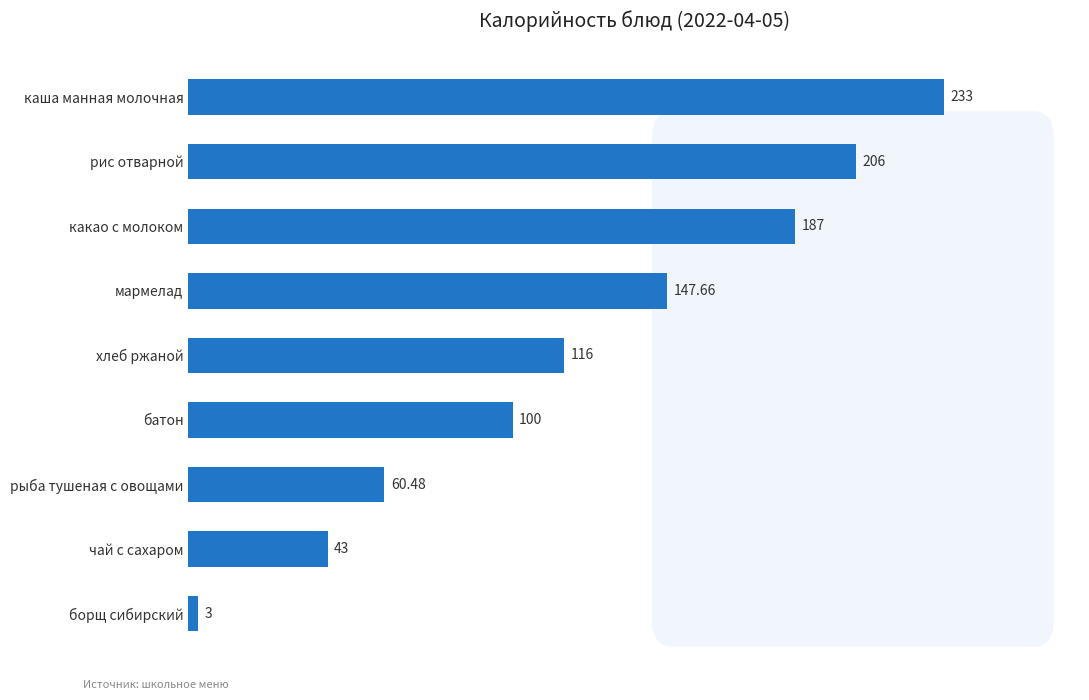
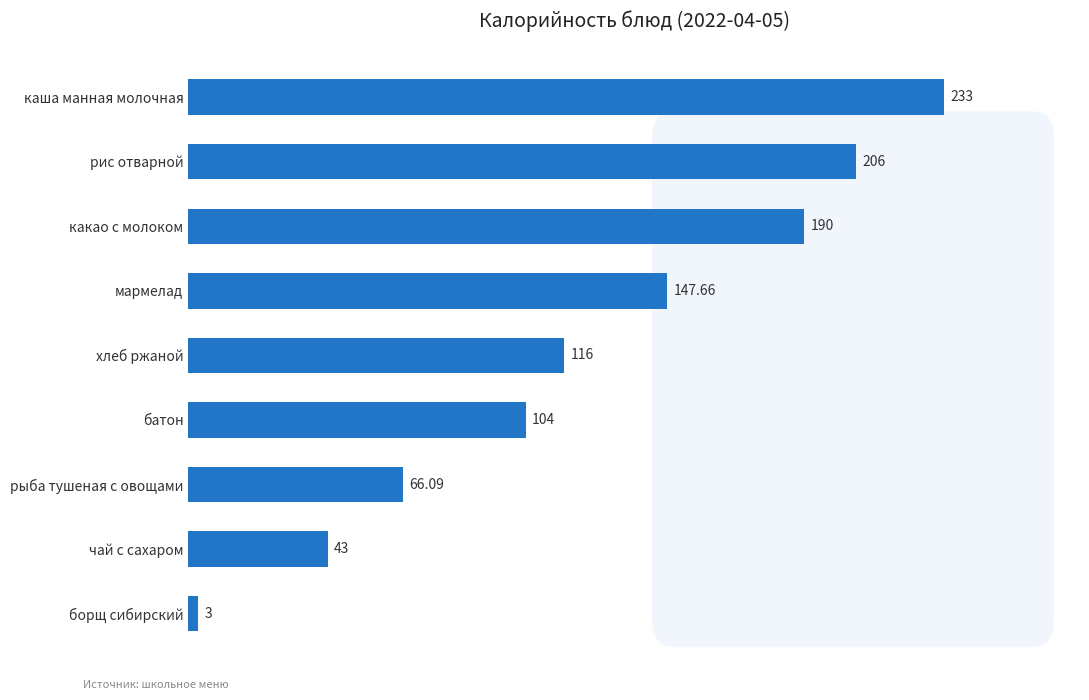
  {
    "каша манная молочная": 233,
    "рис отварной": 206,
-   "какао с молоком": 187,
+   "какао с молоком": 190,
    "мармелад": 147.66,
    "хлеб ржаной": 116,
-   "батон": 100,
-   "рыба тушеная с овощами": 60.48,
+   "батон": 104,
+   "рыба тушеная с овощами": 66.09,
    "чай с сахаром": 43,
    "борщ сибирский": 3
  }
